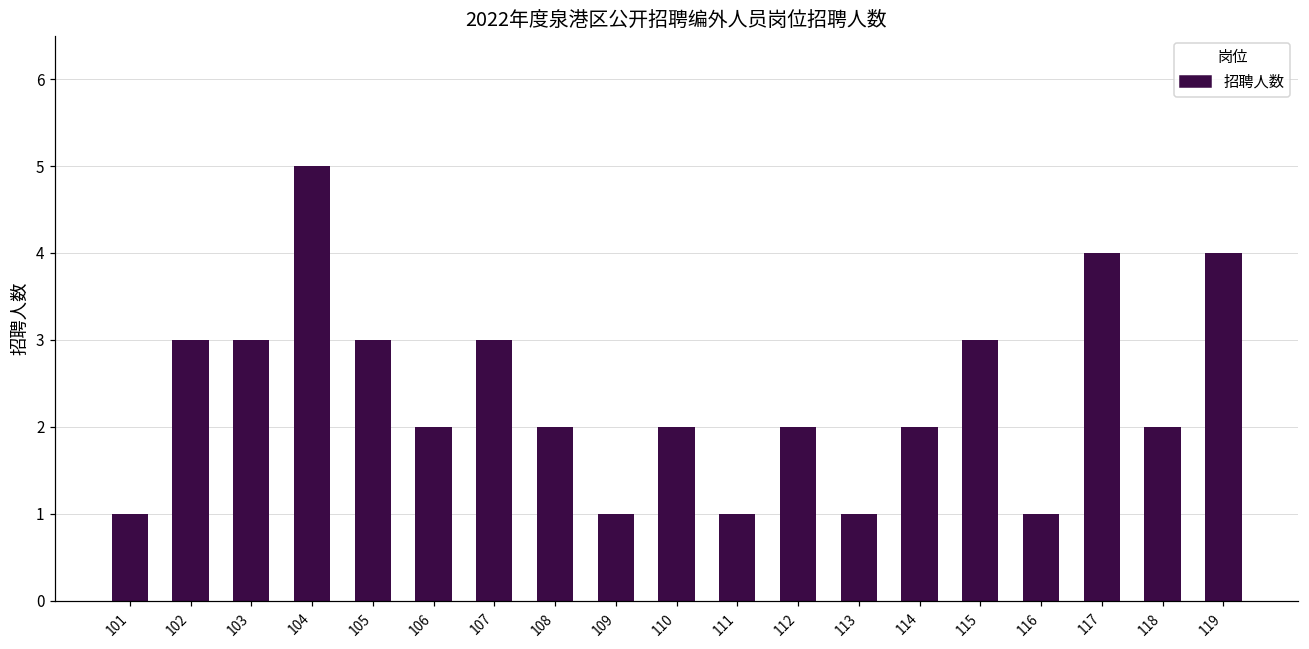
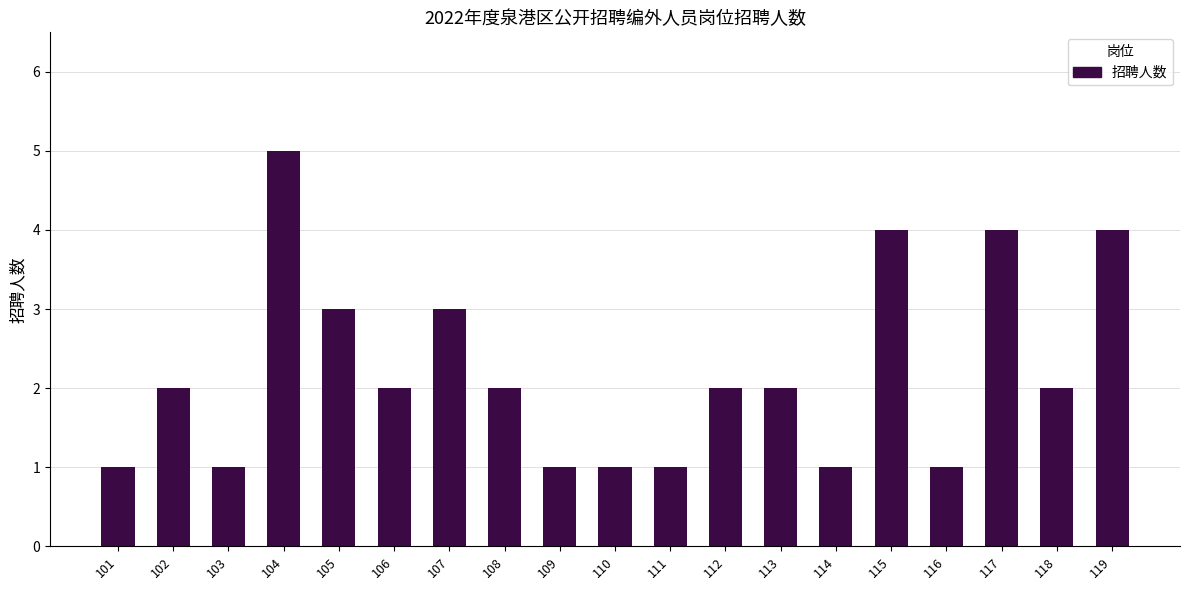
  {
    "101": 1,
-   "102": 3,
-   "103": 3,
+   "102": 2,
+   "103": 1,
    "104": 5,
    "105": 3,
    "106": 2,
    "107": 3,
    "108": 2,
    "109": 1,
-   "110": 2,
+   "110": 1,
    "111": 1,
    "112": 2,
-   "113": 1,
-   "114": 2,
-   "115": 3,
+   "113": 2,
+   "114": 1,
+   "115": 4,
    "116": 1,
    "117": 4,
    "118": 2,
    "119": 4
  }
